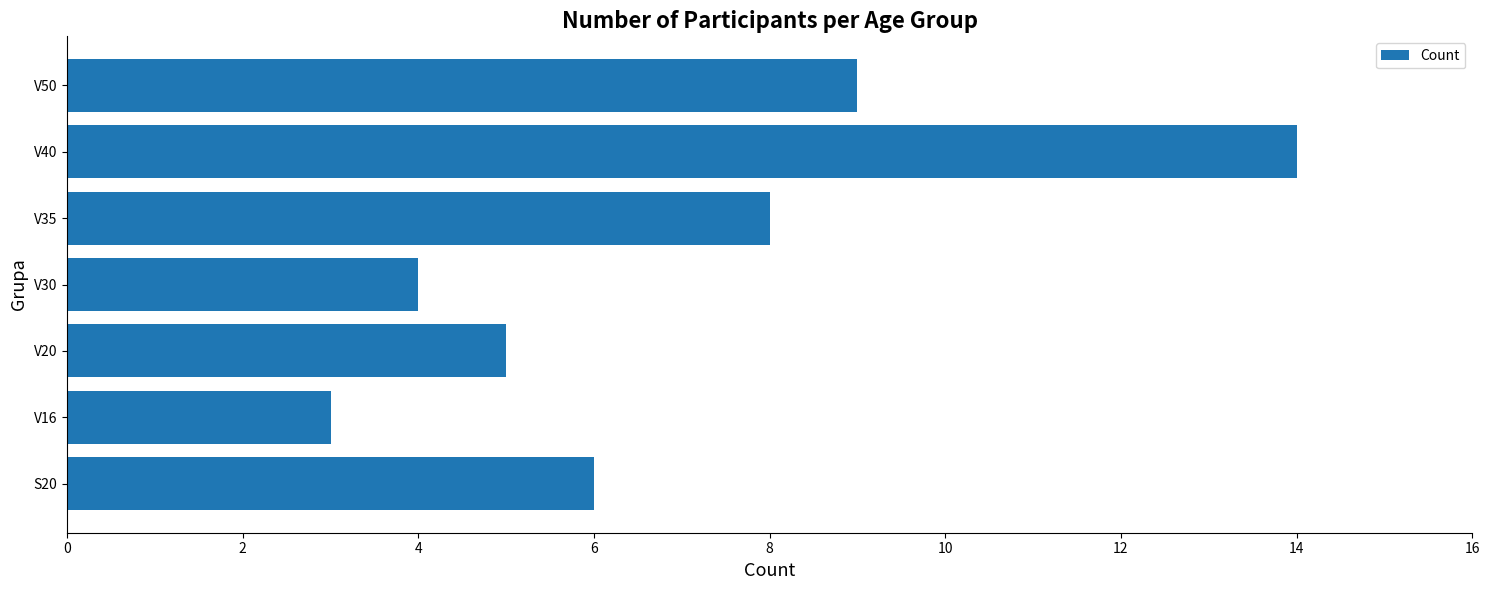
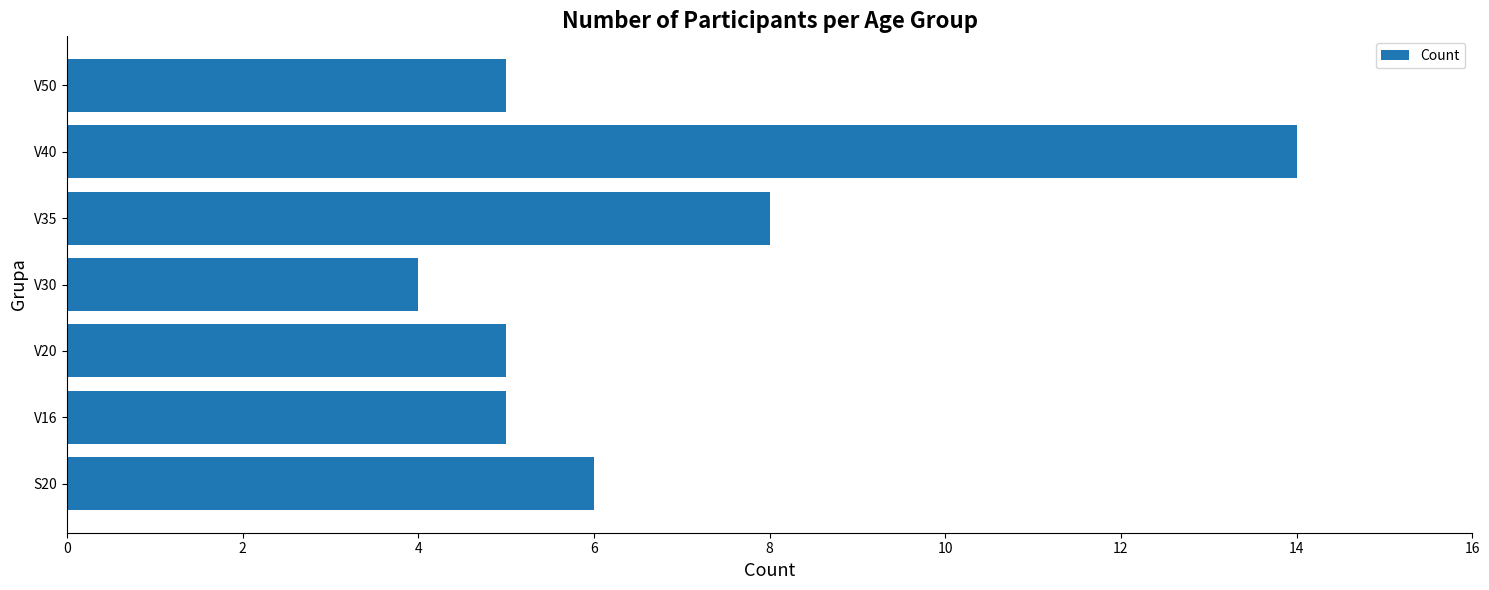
  {
-   "V50": 9,
+   "V50": 5,
    "V40": 14,
    "V35": 8,
    "V30": 4,
    "V20": 5,
-   "V16": 3,
+   "V16": 5,
    "S20": 6
  }
